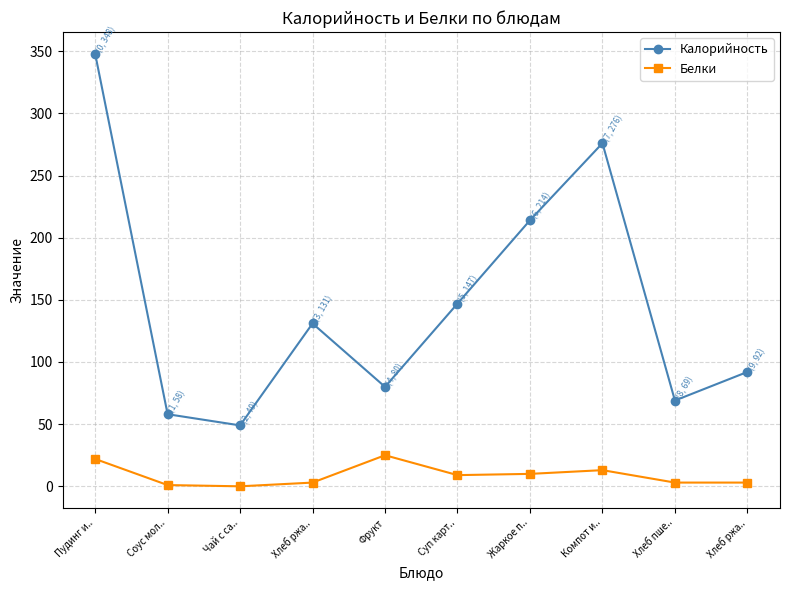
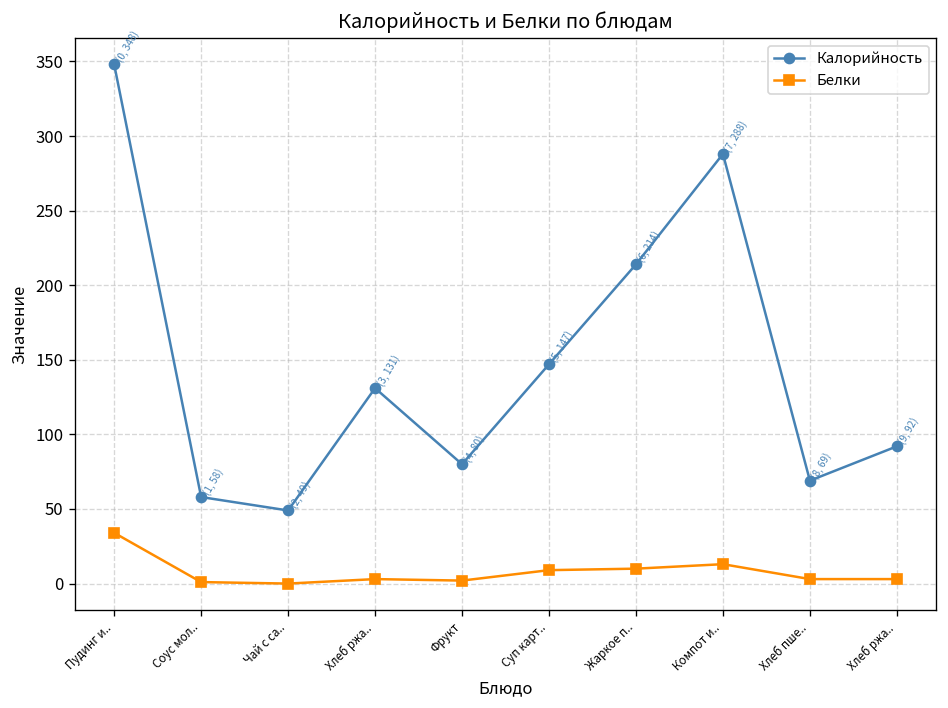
  {
    "Калорийность": {
      "Пудинг и..": 348,
      "Соус мол..": 58,
      "Чай с са..": 49,
      "Фрукт": 80,
      "Суп карт..": 147,
      "Жаркое п..": 214,
-     "Компот и..": 276,
+     "Компот и..": 288,
      "Хлеб пше..": 69
    },
    "Белки": {
-     "Пудинг и..": 22,
+     "Пудинг и..": 34,
      "Соус мол..": 1,
      "Чай с са..": 0,
-     "Фрукт": 25,
+     "Фрукт": 2,
      "Суп карт..": 9,
      "Жаркое п..": 10,
      "Компот и..": 13,
      "Хлеб пше..": 3
    }
  }
